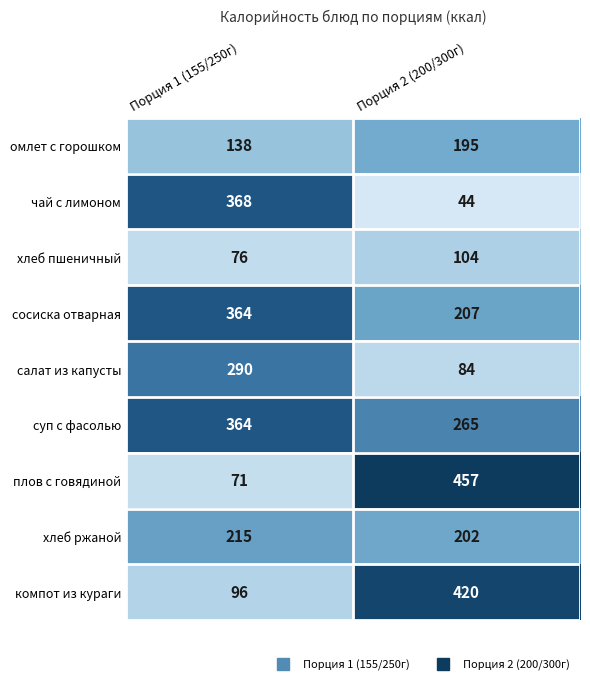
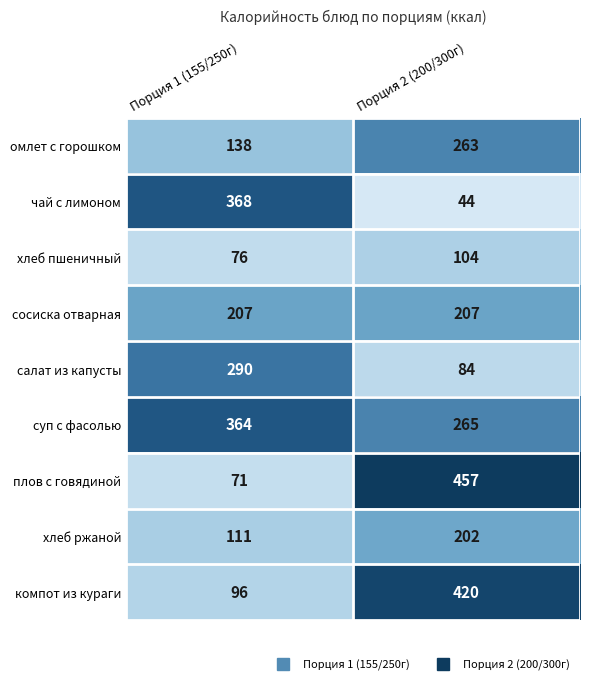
  {
    "омлет с горошком": {
      "Порция 1 (155/250г)": 138,
-     "Порция 2 (200/300г)": 195
+     "Порция 2 (200/300г)": 263
    },
    "чай с лимоном": {
      "Порция 1 (155/250г)": 368,
      "Порция 2 (200/300г)": 44
    },
    "хлеб пшеничный": {
      "Порция 1 (155/250г)": 76,
      "Порция 2 (200/300г)": 104
    },
    "сосиска отварная": {
-     "Порция 1 (155/250г)": 364,
+     "Порция 1 (155/250г)": 207,
      "Порция 2 (200/300г)": 207
    },
    "салат из капусты": {
      "Порция 1 (155/250г)": 290,
      "Порция 2 (200/300г)": 84
    },
    "суп с фасолью": {
      "Порция 1 (155/250г)": 364,
      "Порция 2 (200/300г)": 265
    },
    "плов с говядиной": {
      "Порция 1 (155/250г)": 71,
      "Порция 2 (200/300г)": 457
    },
    "хлеб ржаной": {
-     "Порция 1 (155/250г)": 215,
+     "Порция 1 (155/250г)": 111,
      "Порция 2 (200/300г)": 202
    },
    "компот из кураги": {
      "Порция 1 (155/250г)": 96,
      "Порция 2 (200/300г)": 420
    }
  }
